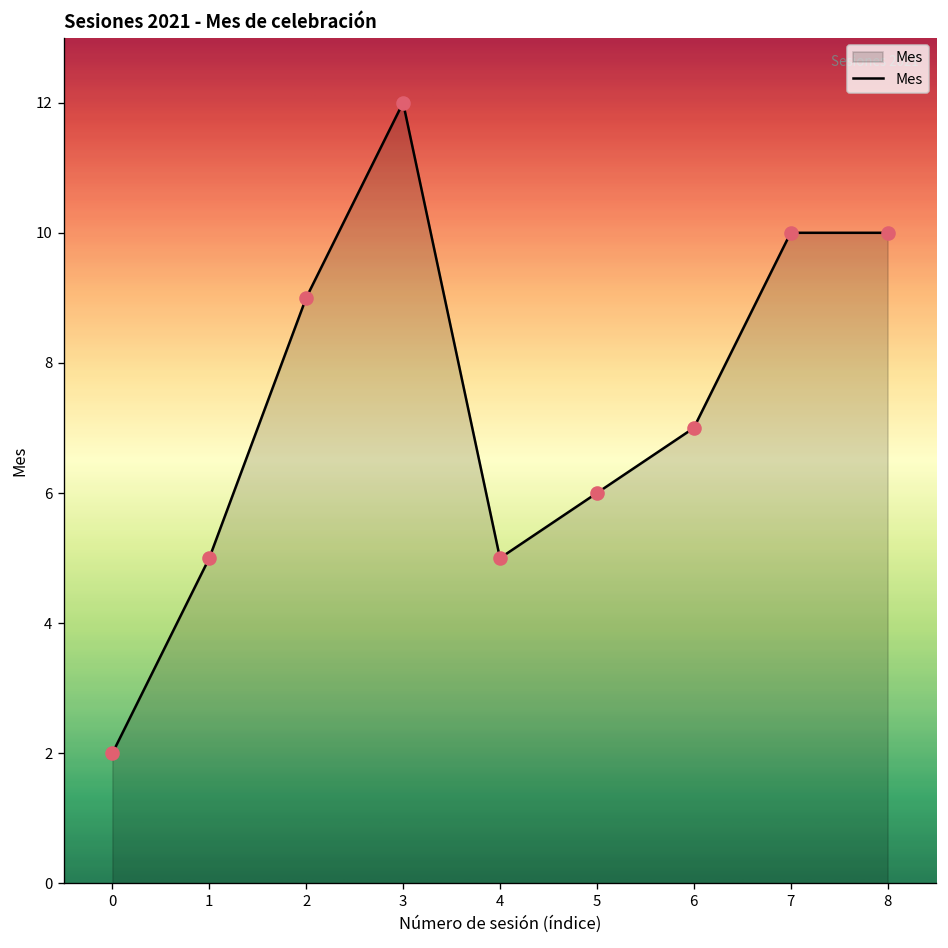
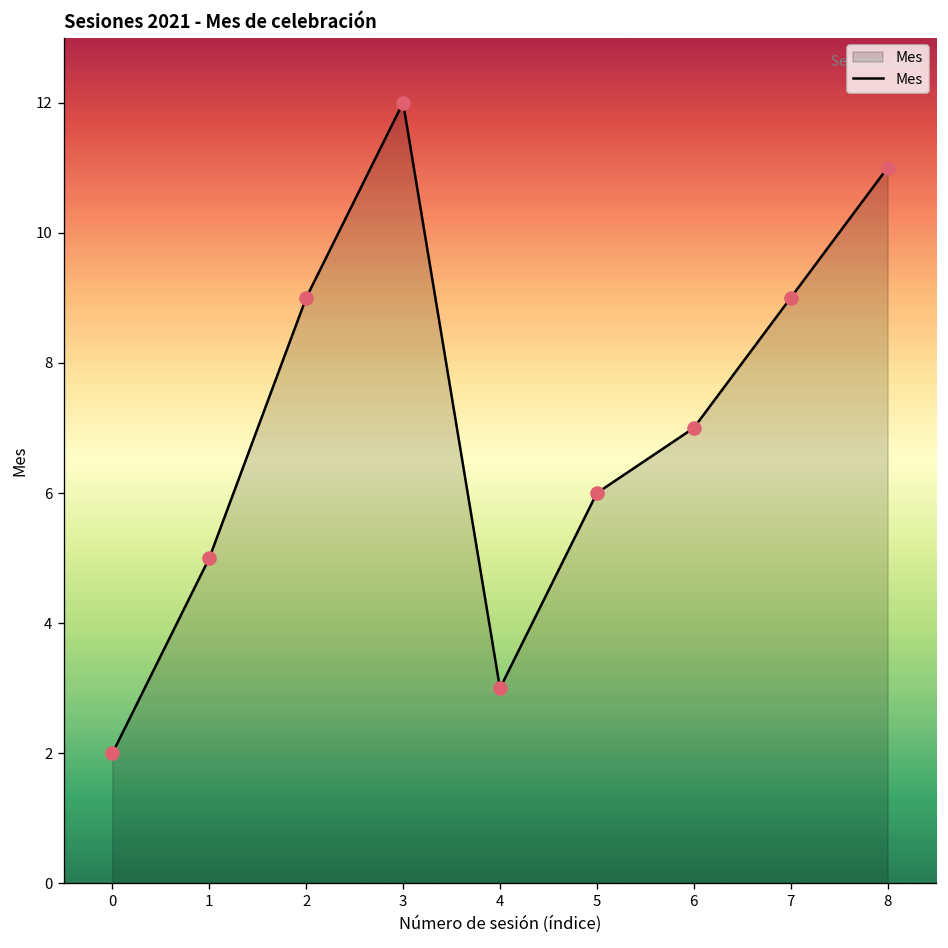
  {
    "0": 2,
    "1": 5,
    "2": 9,
    "3": 12,
-   "4": 5,
+   "4": 3,
    "5": 6,
    "6": 7,
-   "7": 10,
-   "8": 10
+   "7": 9,
+   "8": 11
  }
